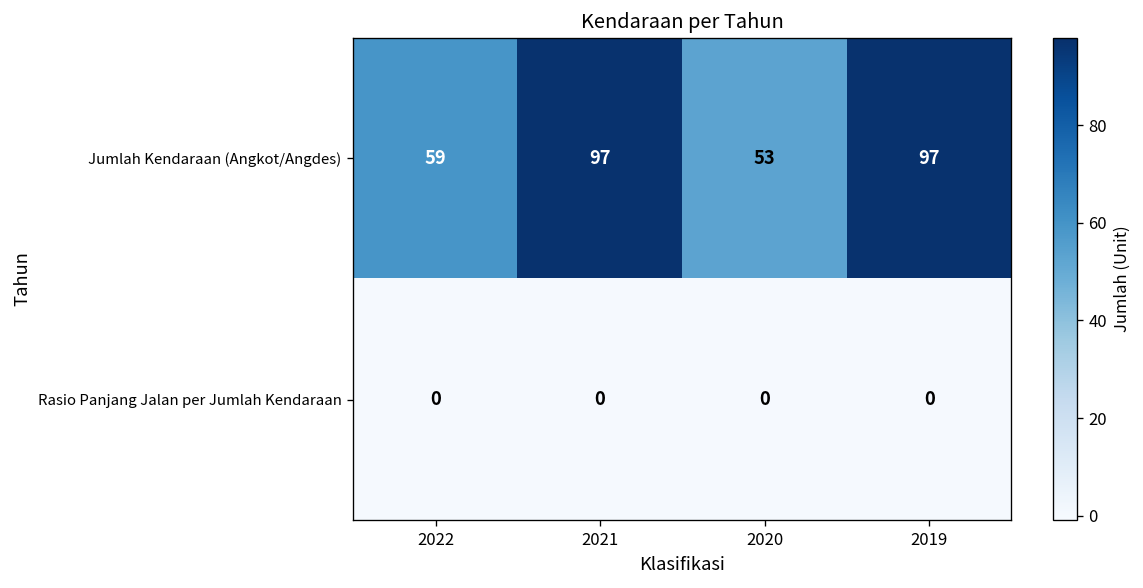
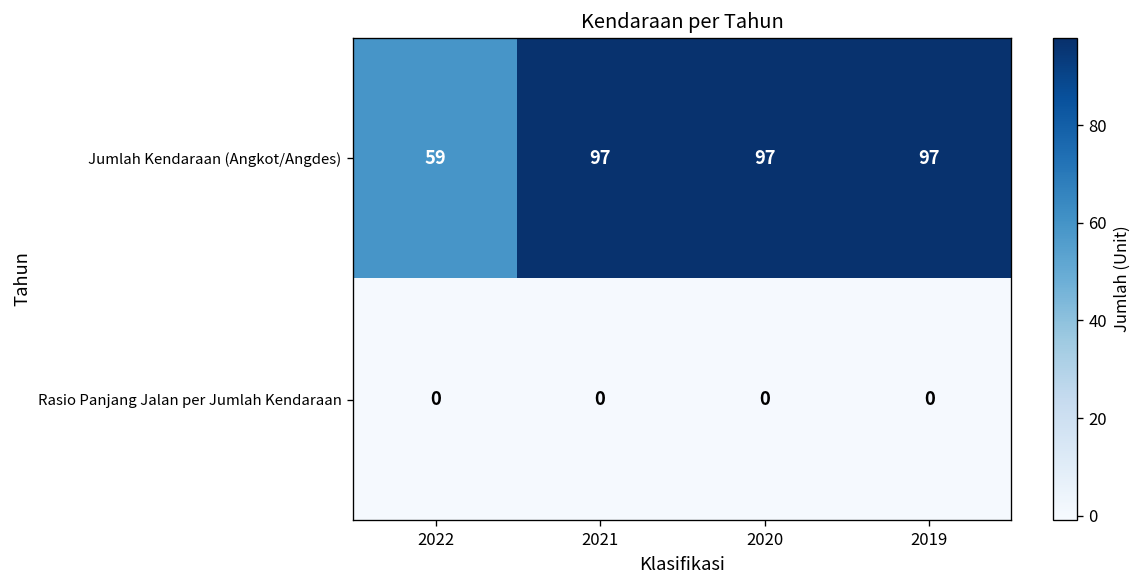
  {
    "Jumlah Kendaraan (Angkot/Angdes)": {
      "2022": 59,
      "2021": 97,
-     "2020": 53,
+     "2020": 97,
      "2019": 97
    },
    "Rasio Panjang Jalan per Jumlah Kendaraan": {
      "2022": 0,
      "2021": 0,
      "2020": 0,
      "2019": 0
    }
  }
